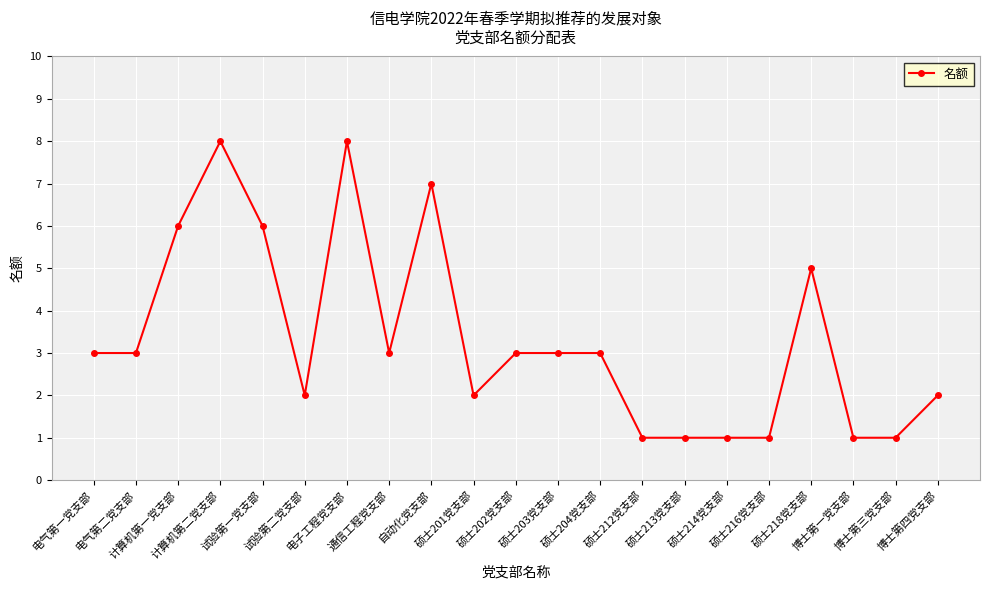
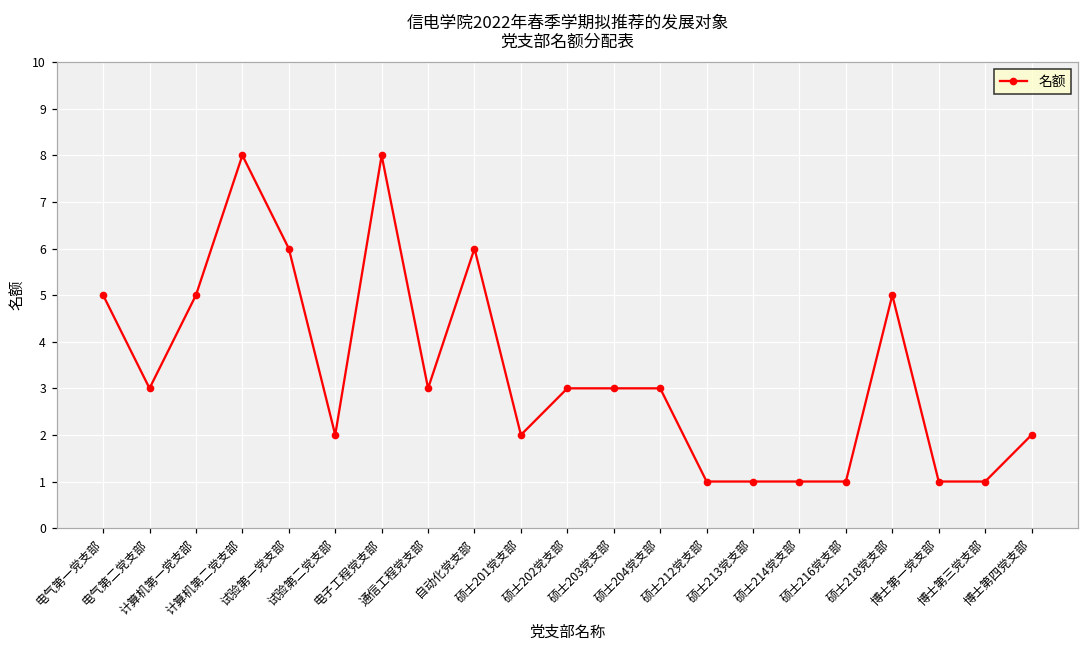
  {
-   "电气第一党支部": 3,
+   "电气第一党支部": 5,
    "电气第二党支部": 3,
-   "计算机第一党支部": 6,
+   "计算机第一党支部": 5,
    "计算机第二党支部": 8,
    "试验第一党支部": 6,
    "试验第二党支部": 2,
    "电子工程党支部": 8,
    "通信工程党支部": 3,
-   "自动化党支部": 7,
+   "自动化党支部": 6,
    "硕士201党支部": 2,
    "硕士202党支部": 3,
    "硕士203党支部": 3,
    "硕士204党支部": 3,
    "硕士212党支部": 1,
    "硕士213党支部": 1,
    "硕士214党支部": 1,
    "硕士216党支部": 1,
    "硕士218党支部": 5,
    "博士第一党支部": 1,
    "博士第三党支部": 1,
    "博士第四党支部": 2
  }
